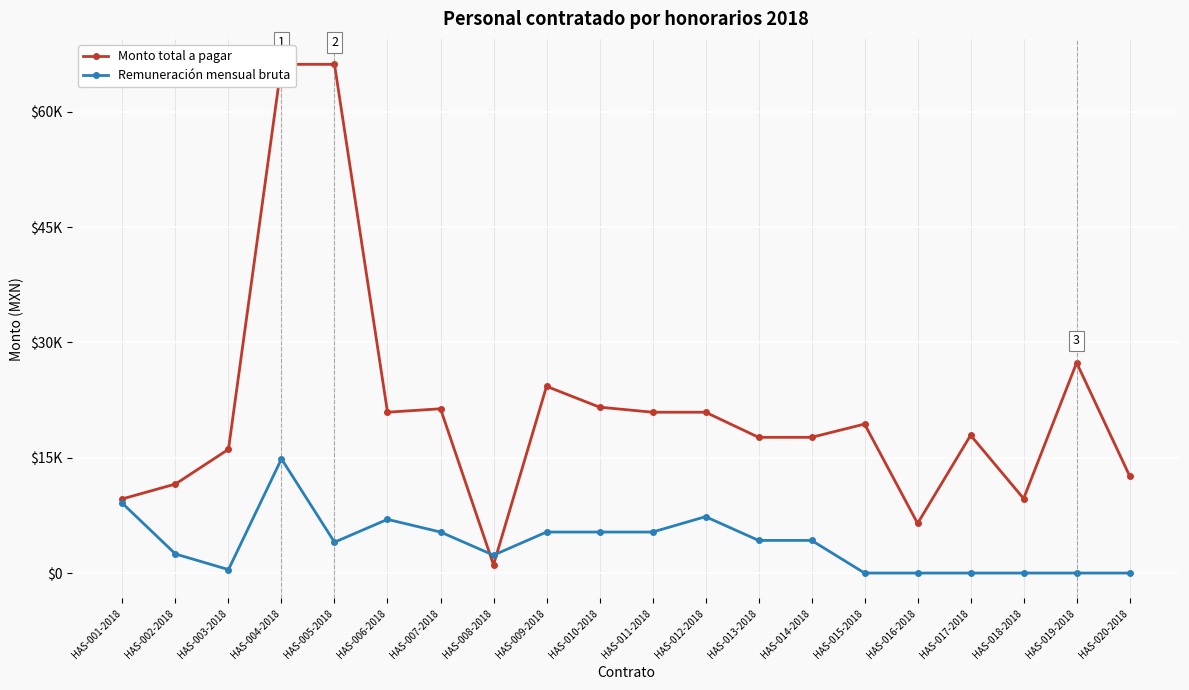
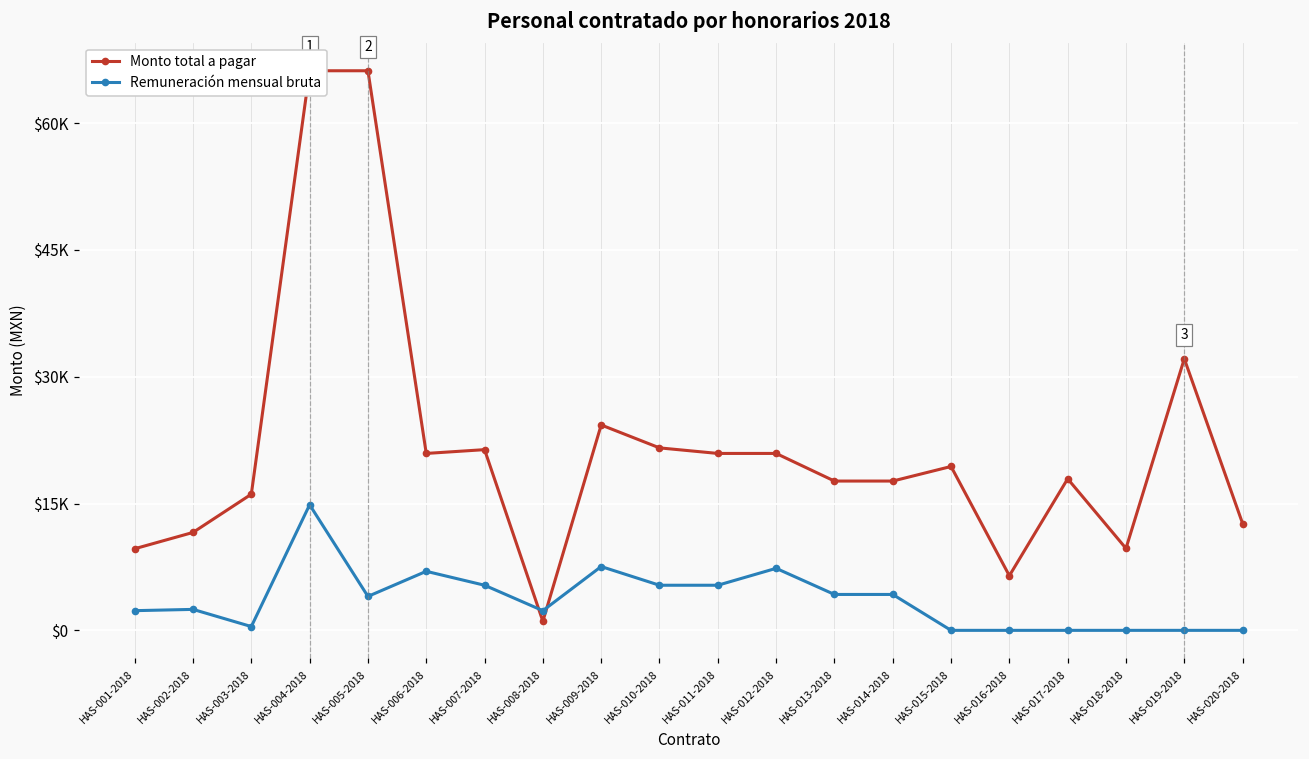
  {
    "Monto total a pagar": {
      "HAS-001-2018": "$10000",
      "HAS-002-2018": "$12000",
      "HAS-003-2018": "$16000",
      "HAS-006-2018": "$21000",
      "HAS-007-2018": "$21000",
      "HAS-008-2018": "$1000",
      "HAS-009-2018": "$24000",
      "HAS-010-2018": "$22000",
      "HAS-011-2018": "$21000",
      "HAS-012-2018": "$21000",
      "HAS-013-2018": "$18000",
      "HAS-014-2018": "$18000",
      "HAS-015-2018": "$19000",
      "HAS-016-2018": "$6000",
      "HAS-017-2018": "$18000",
      "HAS-018-2018": "$10000",
-     "HAS-019-2018": "$27000",
+     "HAS-019-2018": "$32000",
      "HAS-020-2018": "$13000"
    },
    "Remuneración mensual bruta": {
-     "HAS-001-2018": "$9000",
+     "HAS-001-2018": "$2000",
      "HAS-002-2018": "$2000",
      "HAS-003-2018": "$0",
      "HAS-004-2018": "$15000",
      "HAS-005-2018": "$4000",
      "HAS-006-2018": "$7000",
      "HAS-007-2018": "$5000",
      "HAS-008-2018": "$2000",
-     "HAS-009-2018": "$5000",
+     "HAS-009-2018": "$8000",
      "HAS-010-2018": "$5000",
      "HAS-011-2018": "$5000",
      "HAS-012-2018": "$7000",
      "HAS-013-2018": "$4000",
      "HAS-014-2018": "$4000",
      "HAS-015-2018": "$0",
      "HAS-016-2018": "$0",
      "HAS-017-2018": "$0",
      "HAS-018-2018": "$0",
      "HAS-019-2018": "$0",
      "HAS-020-2018": "$0"
    }
  }
